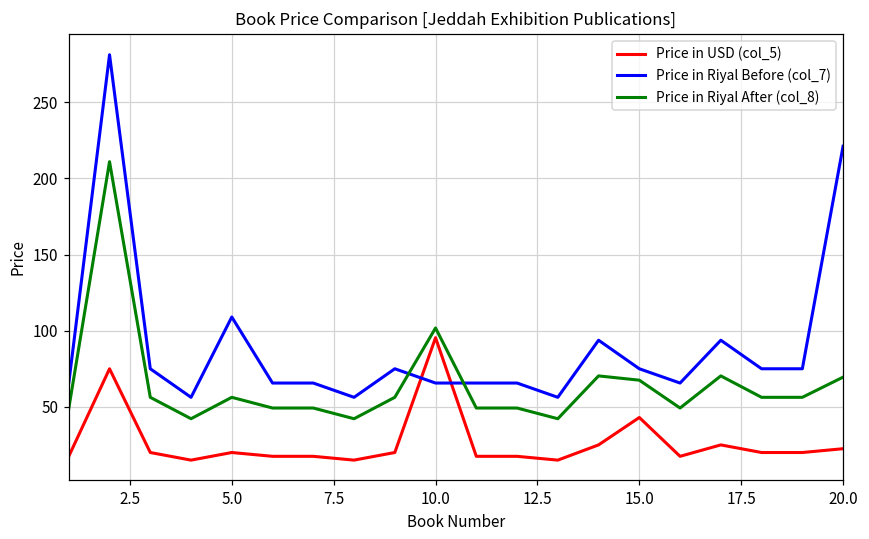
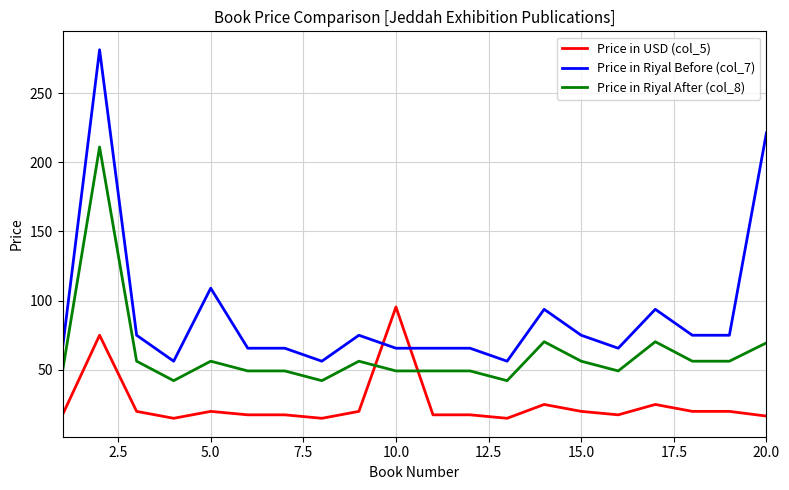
  {
    "Price in USD (col_5)": {
      "5.0": 20,
      "10.0": 95,
-     "15.0": 43,
-     "20.0": 23
+     "15.0": 20,
+     "20.0": 17
    },
    "Price in Riyal Before (col_7)": {
      "5.0": 109,
      "10.0": 66,
      "15.0": 75,
      "20.0": 221
    },
    "Price in Riyal After (col_8)": {
      "5.0": 56,
-     "10.0": 102,
-     "15.0": 68,
+     "10.0": 49,
+     "15.0": 56,
      "20.0": 70
    }
  }
